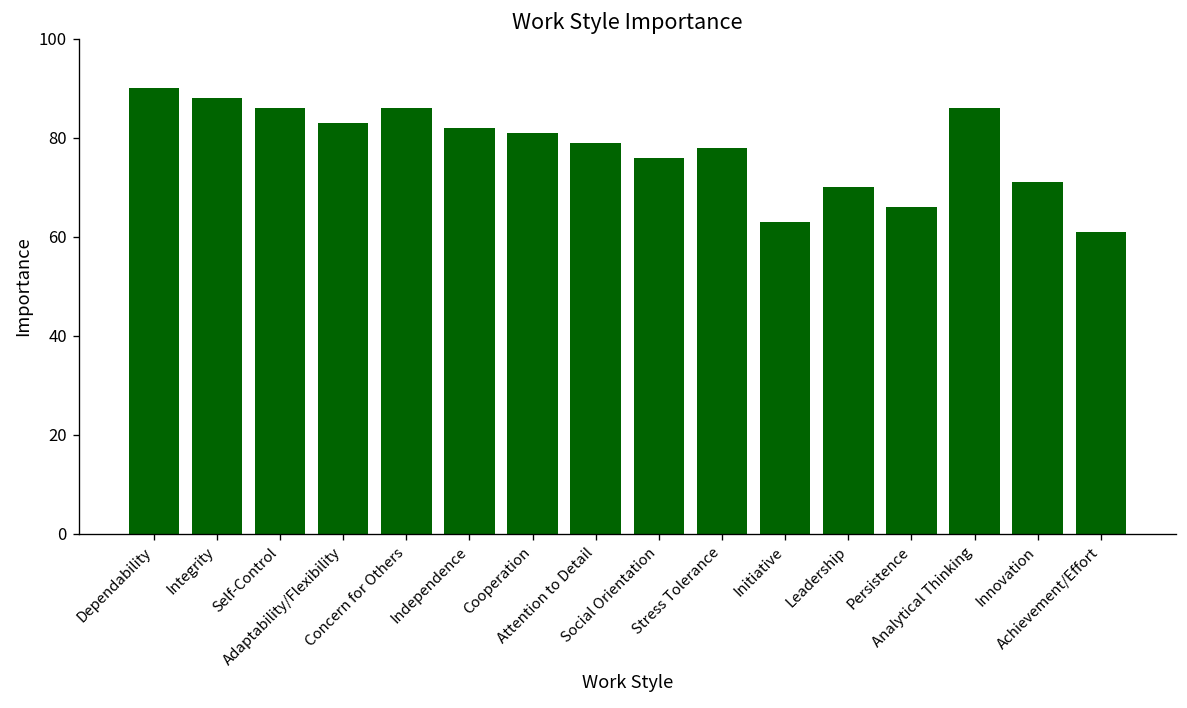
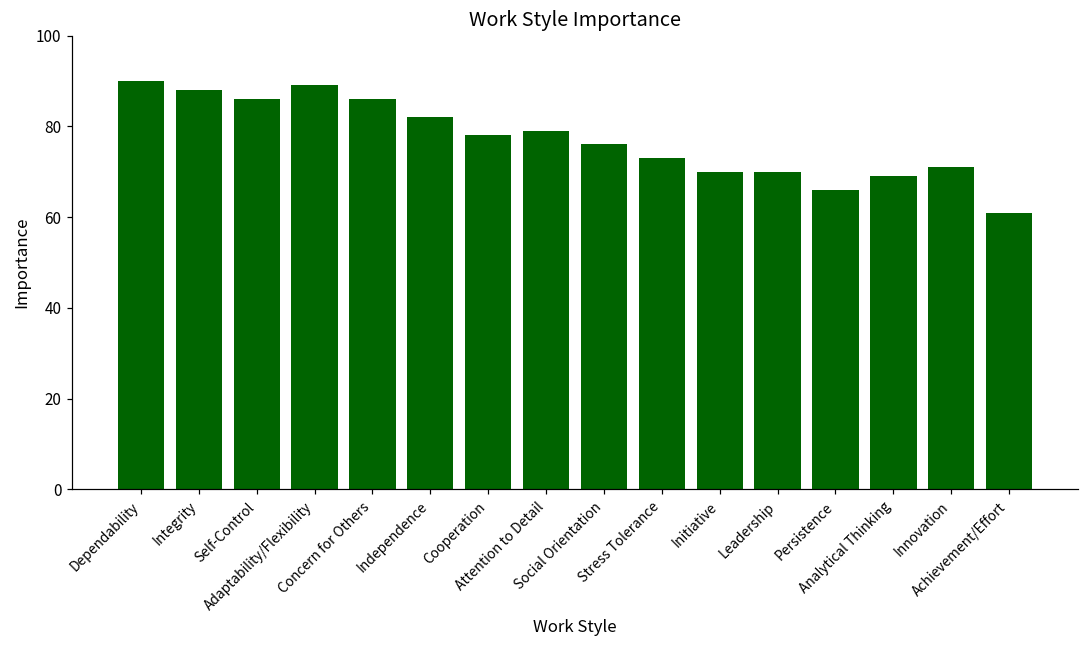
  {
    "Dependability": 90,
    "Integrity": 88,
    "Self-Control": 86,
-   "Adaptability/Flexibility": 83,
+   "Adaptability/Flexibility": 89,
    "Concern for Others": 86,
    "Independence": 82,
-   "Cooperation": 81,
+   "Cooperation": 78,
    "Attention to Detail": 79,
    "Social Orientation": 76,
-   "Stress Tolerance": 78,
-   "Initiative": 63,
+   "Stress Tolerance": 73,
+   "Initiative": 70,
    "Leadership": 70,
    "Persistence": 66,
-   "Analytical Thinking": 86,
+   "Analytical Thinking": 69,
    "Innovation": 71,
    "Achievement/Effort": 61
  }
